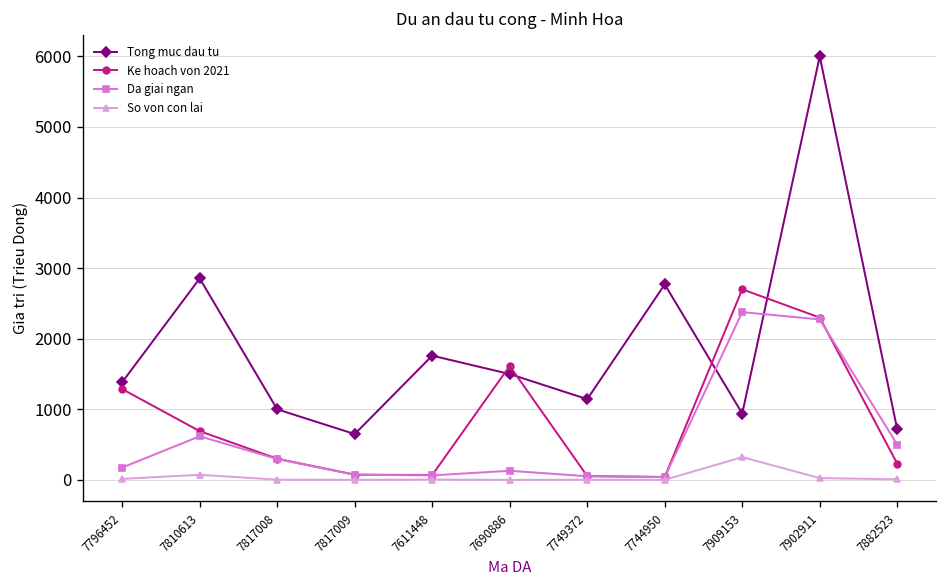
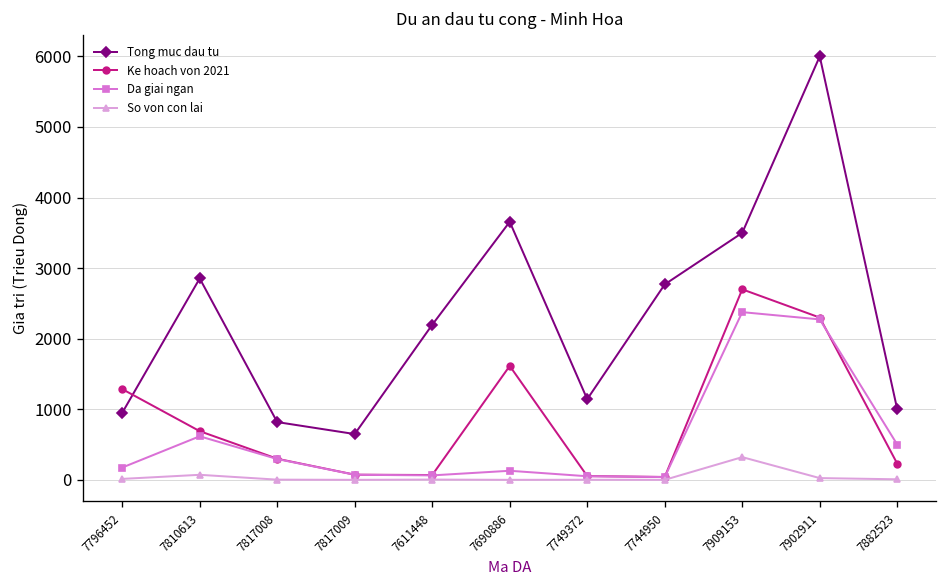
  {
    "Tong muc dau tu": {
-     "7796452": 1400,
+     "7796452": 1000,
      "7810613": 2900,
-     "7817008": 1000,
+     "7817008": 800,
      "7817009": 600,
-     "7611448": 1800,
-     "7690886": 1500,
+     "7611448": 2200,
+     "7690886": 3700,
      "7749372": 1100,
      "7744950": 2800,
-     "7909153": 900,
+     "7909153": 3500,
      "7902911": 6000,
-     "7882523": 700
+     "7882523": 1000
    },
    "Ke hoach von 2021": {
      "7796452": 1300,
      "7810613": 700,
      "7690886": 1600,
      "7909153": 2700,
      "7882523": 200
    }
  }
